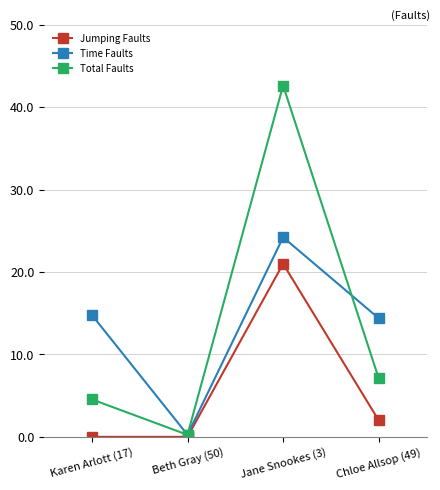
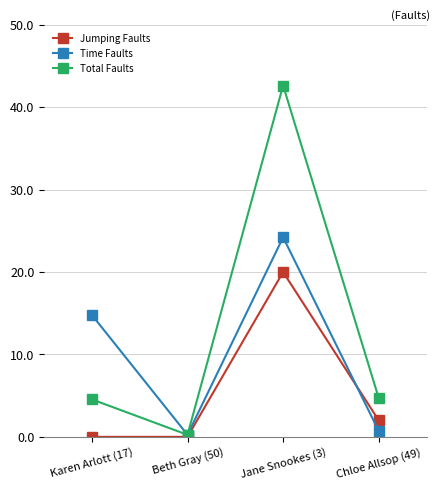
  {
    "Jumping Faults": {
      "Karen Arlott (17)": 0,
-     "Jane Snookes (3)": 21,
+     "Jane Snookes (3)": 20,
      "Chloe Allsop (49)": 2
    },
    "Time Faults": {
      "Karen Arlott (17)": 15,
      "Jane Snookes (3)": 24,
-     "Chloe Allsop (49)": 14
+     "Chloe Allsop (49)": 1
    },
    "Total Faults": {
      "Karen Arlott (17)": 5,
      "Jane Snookes (3)": 43,
-     "Chloe Allsop (49)": 7
+     "Chloe Allsop (49)": 5
    }
  }
